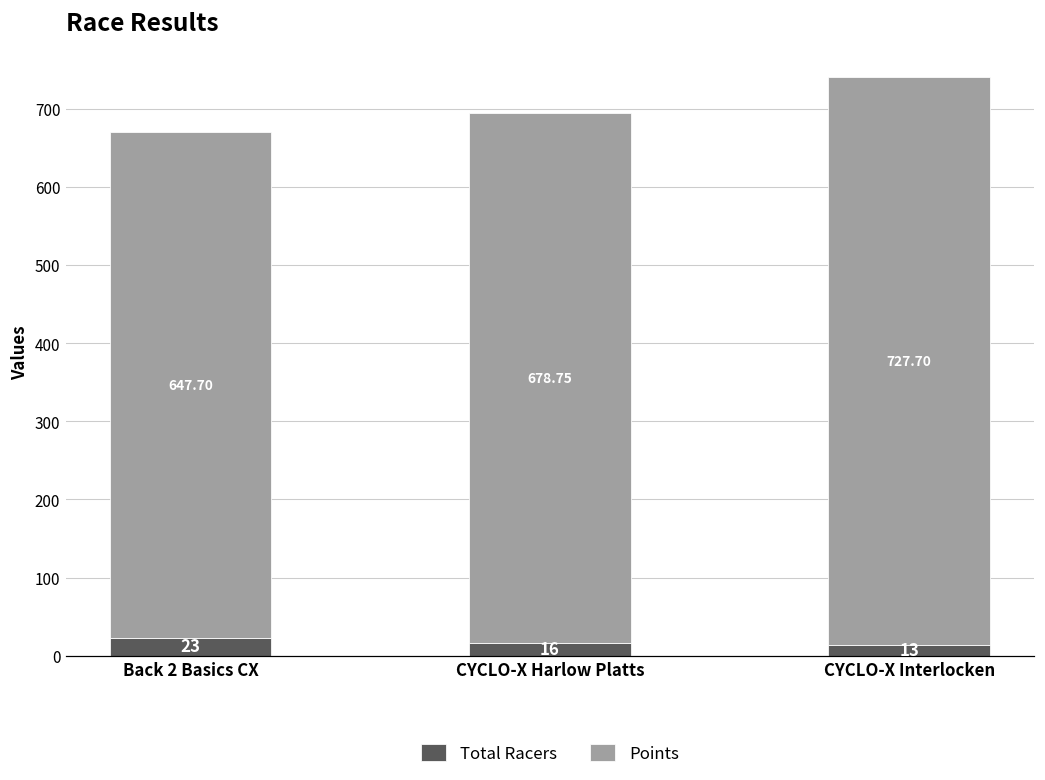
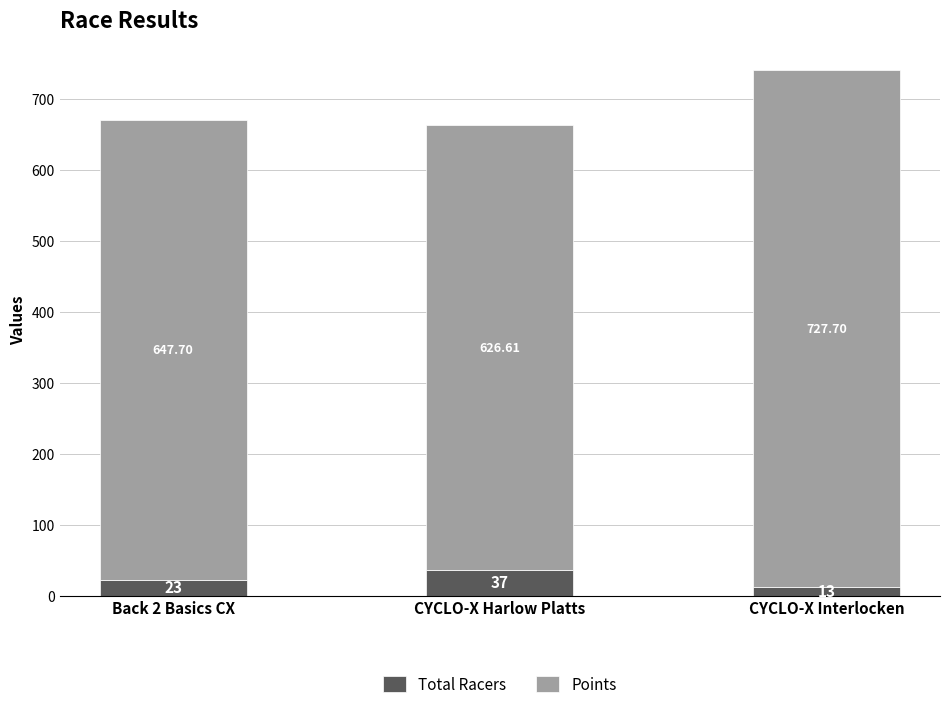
  {
    "Total Racers": {
      "Back 2 Basics CX": 23,
-     "CYCLO-X Harlow Platts": 16,
+     "CYCLO-X Harlow Platts": 37,
      "CYCLO-X Interlocken": 13
    },
    "Points": {
      "Back 2 Basics CX": 647.70,
-     "CYCLO-X Harlow Platts": 678.75,
+     "CYCLO-X Harlow Platts": 626.61,
      "CYCLO-X Interlocken": 727.70
    }
  }
